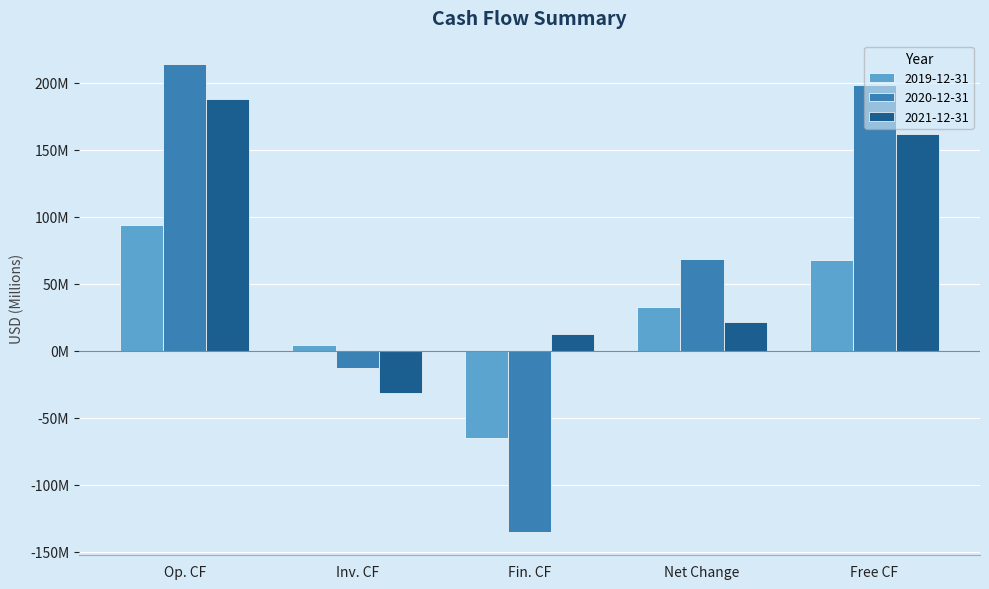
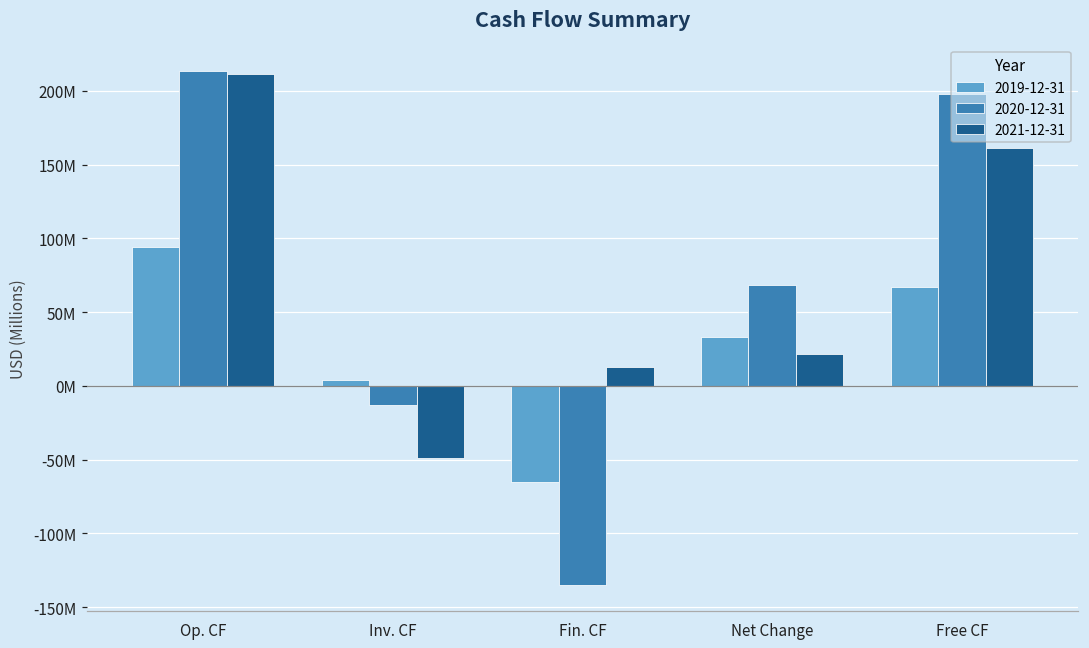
  {
    "2021-12-31": {
-     "Op. CF": 188000000,
-     "Inv. CF": -31000000,
+     "Op. CF": 212000000,
+     "Inv. CF": -49000000,
      "Fin. CF": 13000000,
      "Net Change": 21000000,
      "Free CF": 161000000
    }
  }
